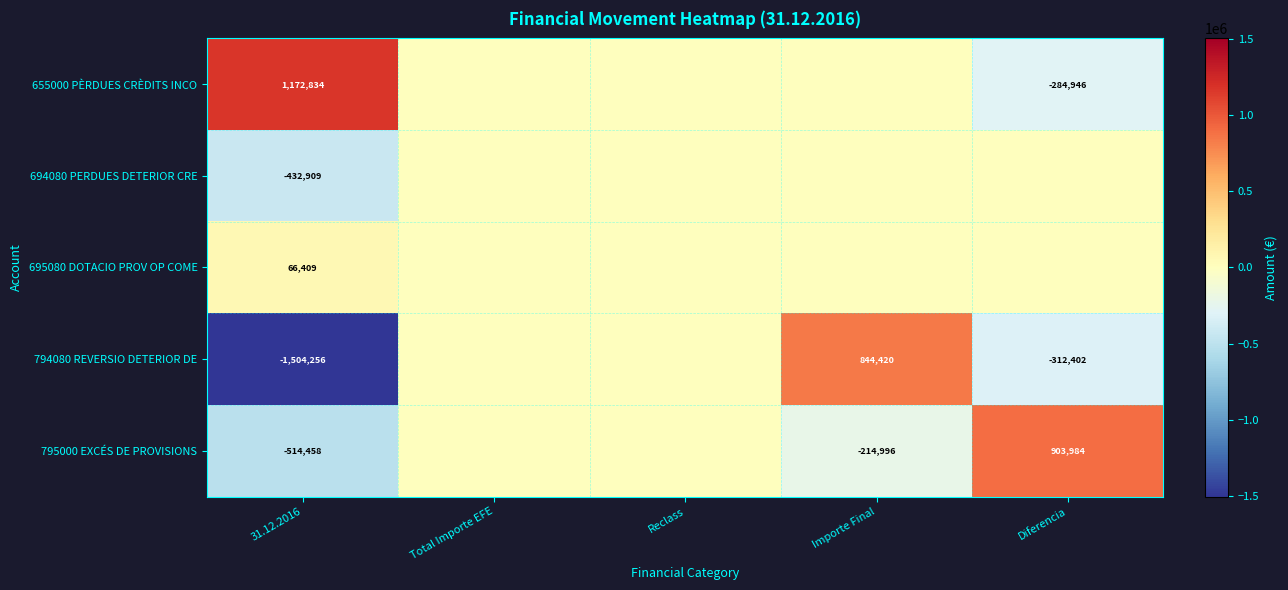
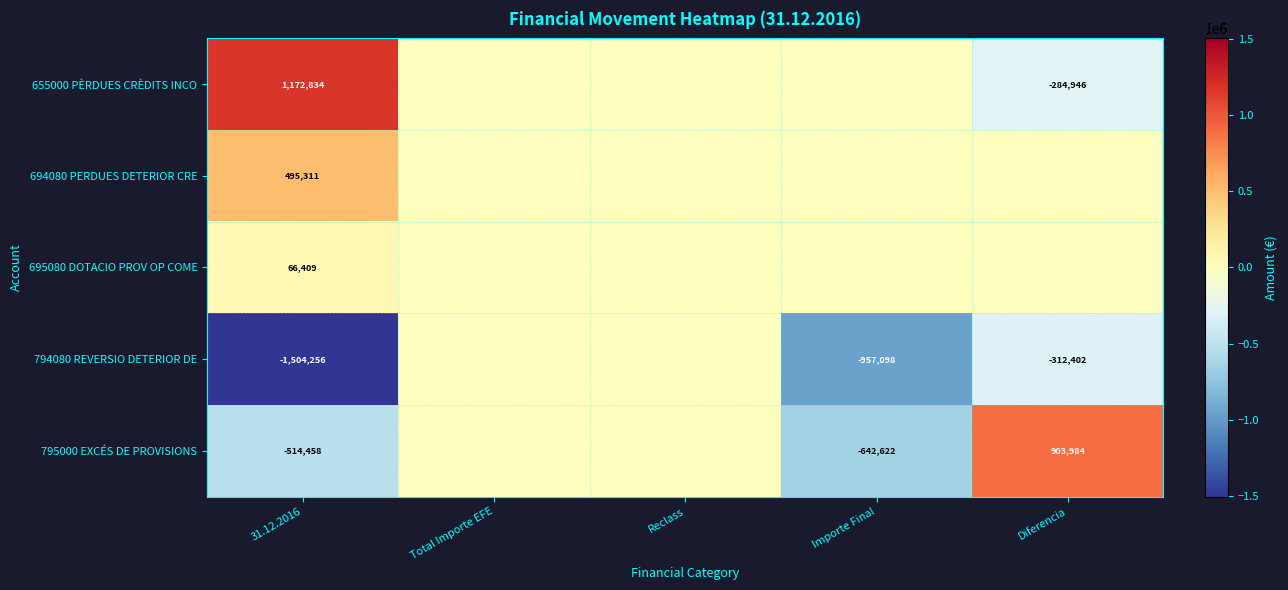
  {
    "655000 PÈRDUES CRÈDITS INCO": {
      "31.12.2016": "1,172,834",
      "Diferencia": "-284,946"
    },
    "694080 PERDUES DETERIOR CRE": {
-     "31.12.2016": "-432,909"
+     "31.12.2016": "495,311"
    },
    "695080 DOTACIO PROV OP COME": {
      "31.12.2016": "66,409"
    },
    "794080 REVERSIO DETERIOR DE": {
      "31.12.2016": "-1,504,256",
-     "Importe Final": "844,420",
+     "Importe Final": "-957,098",
      "Diferencia": "-312,402"
    },
    "795000 EXCÉS DE PROVISIONS": {
      "31.12.2016": "-514,458",
-     "Importe Final": "-214,996",
+     "Importe Final": "-642,622",
      "Diferencia": "903,984"
    }
  }
